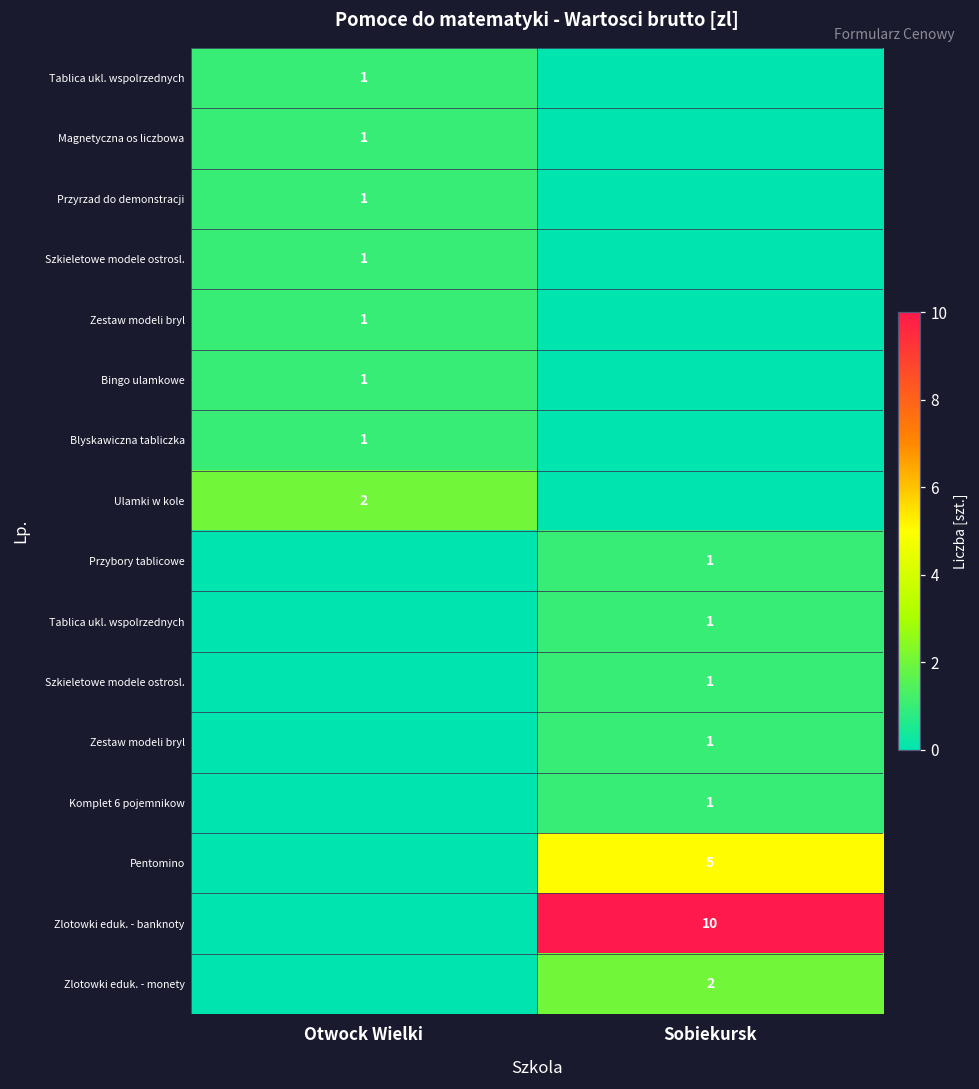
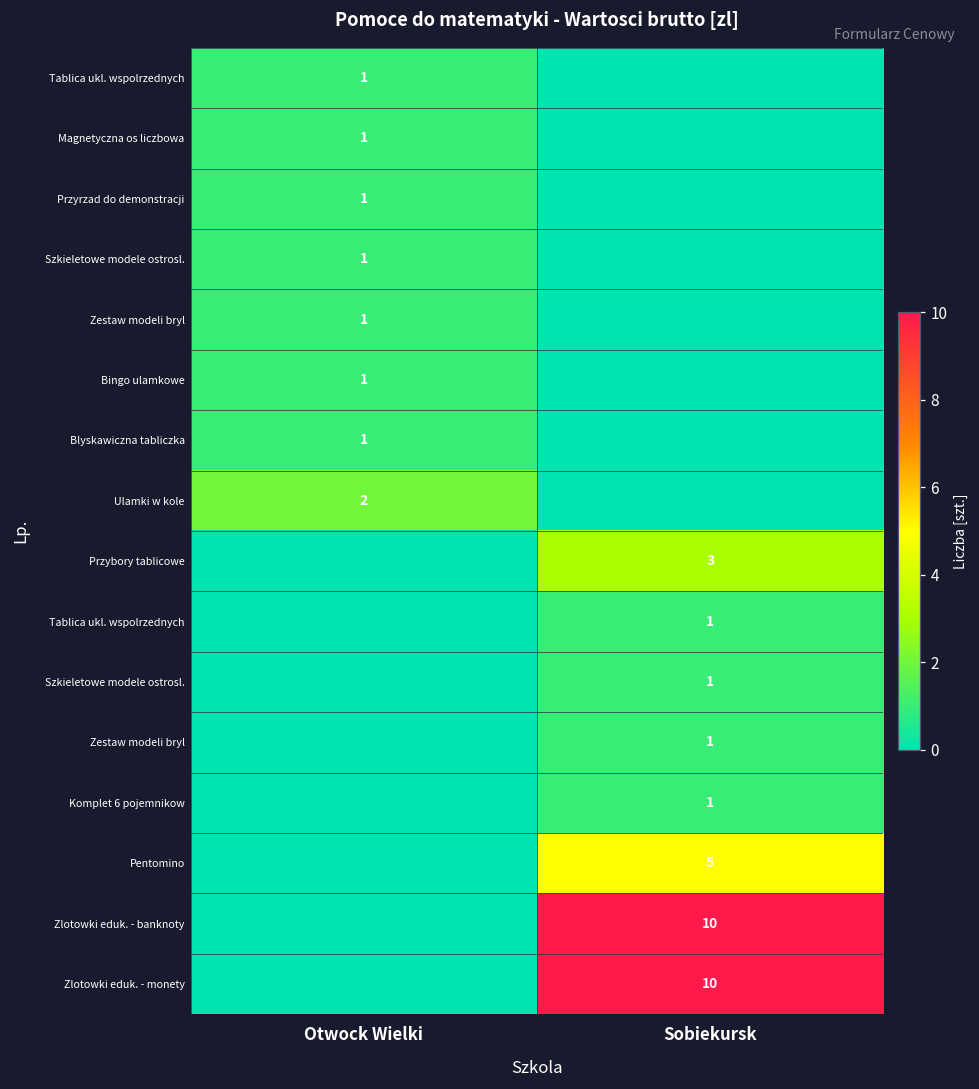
  {
    "Magnetyczna os liczbowa": {
      "Otwock Wielki": 1
    },
    "Przyrzad do demonstracji": {
      "Otwock Wielki": 1
    },
    "Bingo ulamkowe": {
      "Otwock Wielki": 1
    },
    "Blyskawiczna tabliczka": {
      "Otwock Wielki": 1
    },
    "Ulamki w kole": {
      "Otwock Wielki": 2
    },
    "Przybory tablicowe": {
-     "Sobiekursk": 1
+     "Sobiekursk": 3
    },
    "Komplet 6 pojemnikow": {
      "Sobiekursk": 1
    },
    "Pentomino": {
      "Sobiekursk": 5
    },
    "Zlotowki eduk. - banknoty": {
      "Sobiekursk": 10
    },
    "Zlotowki eduk. - monety": {
-     "Sobiekursk": 2
+     "Sobiekursk": 10
    }
  }
